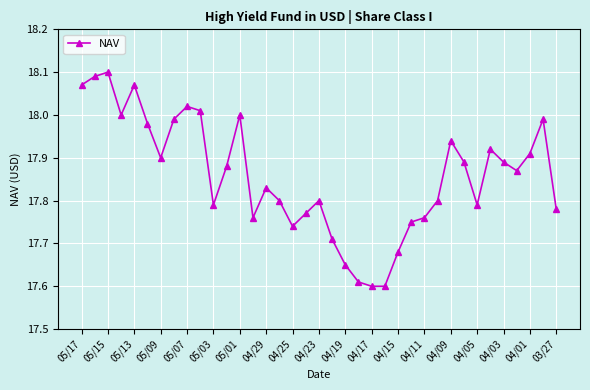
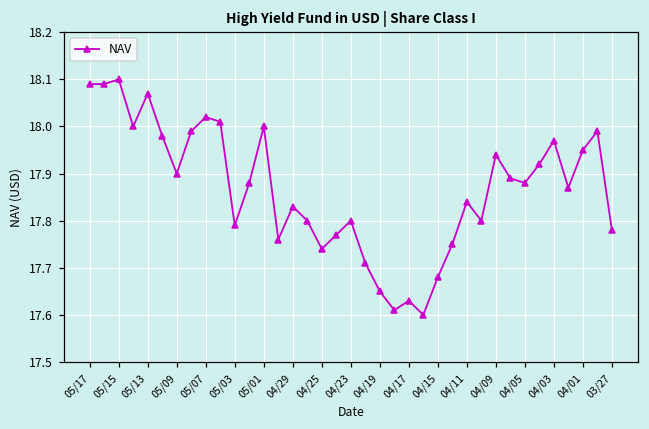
  {
-   "05/17": 18.07,
+   "05/17": 18.09,
    "05/15": 18.10,
    "05/13": 18.07,
    "05/09": 17.90,
    "05/07": 18.02,
    "05/03": 17.79,
    "05/01": 18.00,
    "04/29": 17.83,
    "04/25": 17.74,
    "04/23": 17.80,
    "04/19": 17.65,
-   "04/17": 17.60,
+   "04/17": 17.63,
    "04/15": 17.68,
-   "04/11": 17.76,
+   "04/11": 17.84,
    "04/09": 17.94,
-   "04/05": 17.79,
-   "04/03": 17.89,
-   "04/01": 17.91,
+   "04/05": 17.88,
+   "04/03": 17.97,
+   "04/01": 17.95,
    "03/27": 17.78
  }
